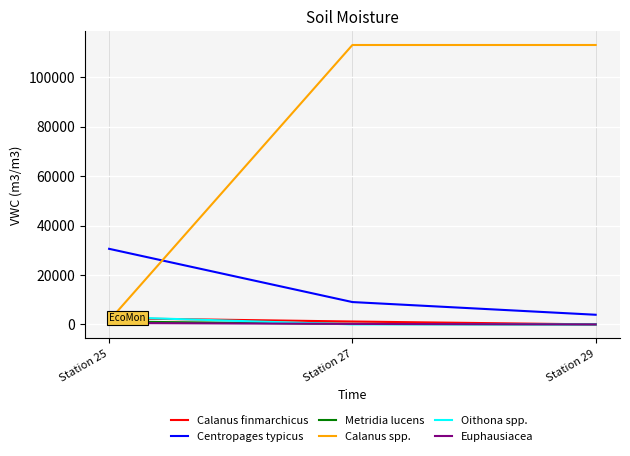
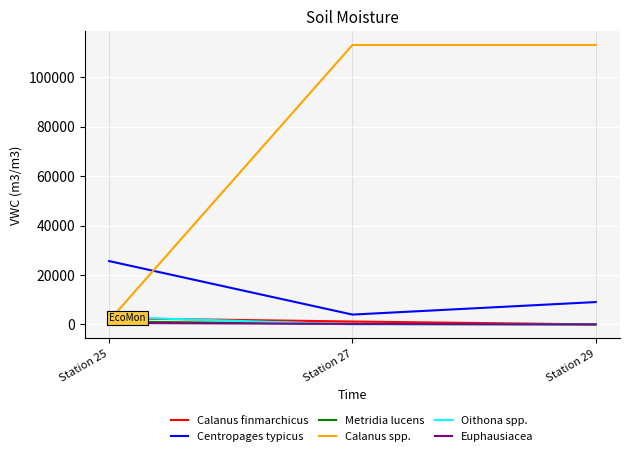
  {
    "Centropages typicus": {
-     "Station 25": 31000,
-     "Station 27": 9000,
-     "Station 29": 4000
+     "Station 25": 26000,
+     "Station 27": 4000,
+     "Station 29": 9000
    },
    "Calanus spp.": {
      "Station 27": 113000,
      "Station 29": 113000
    }
  }
